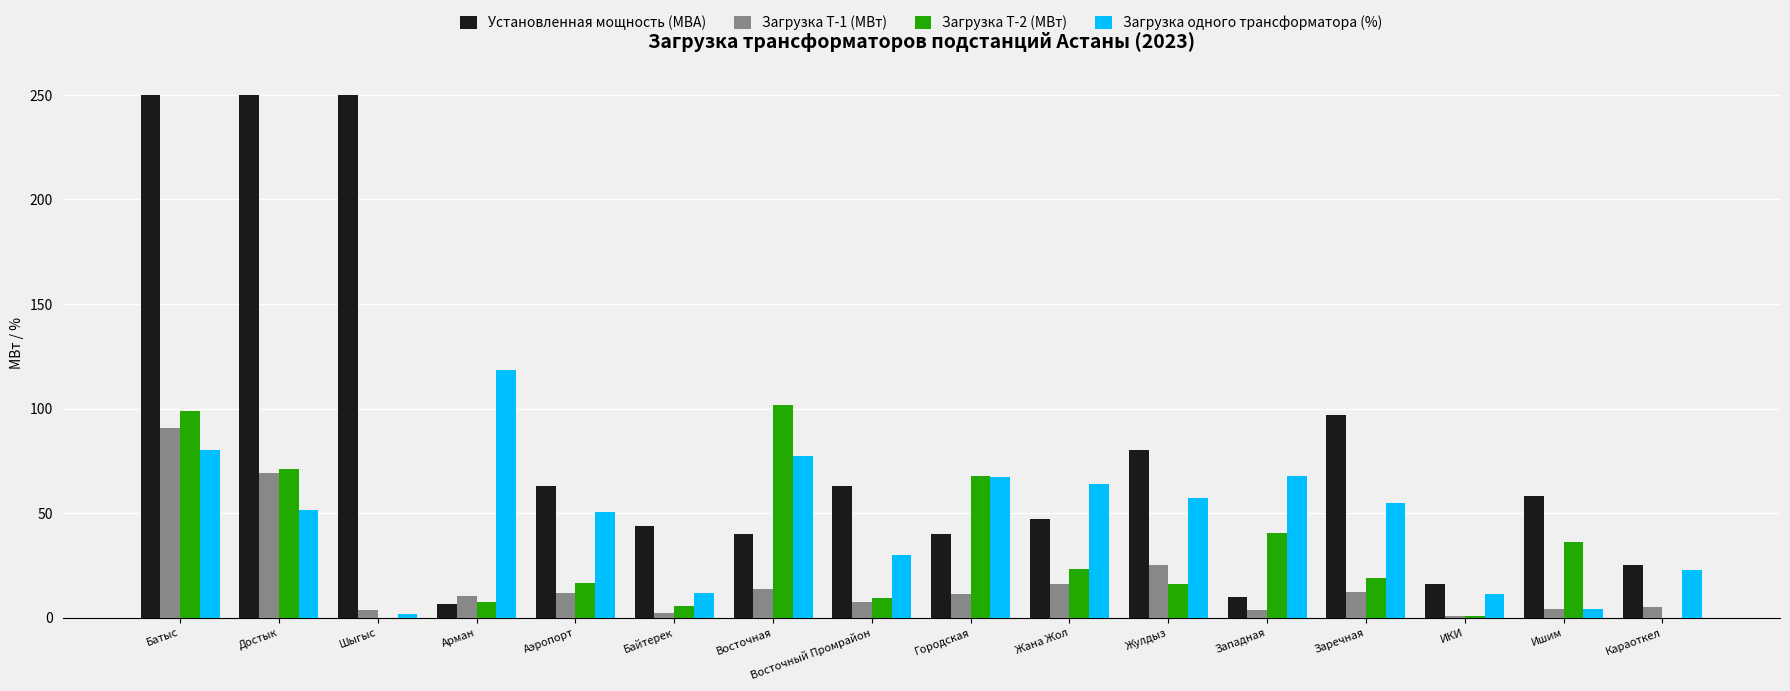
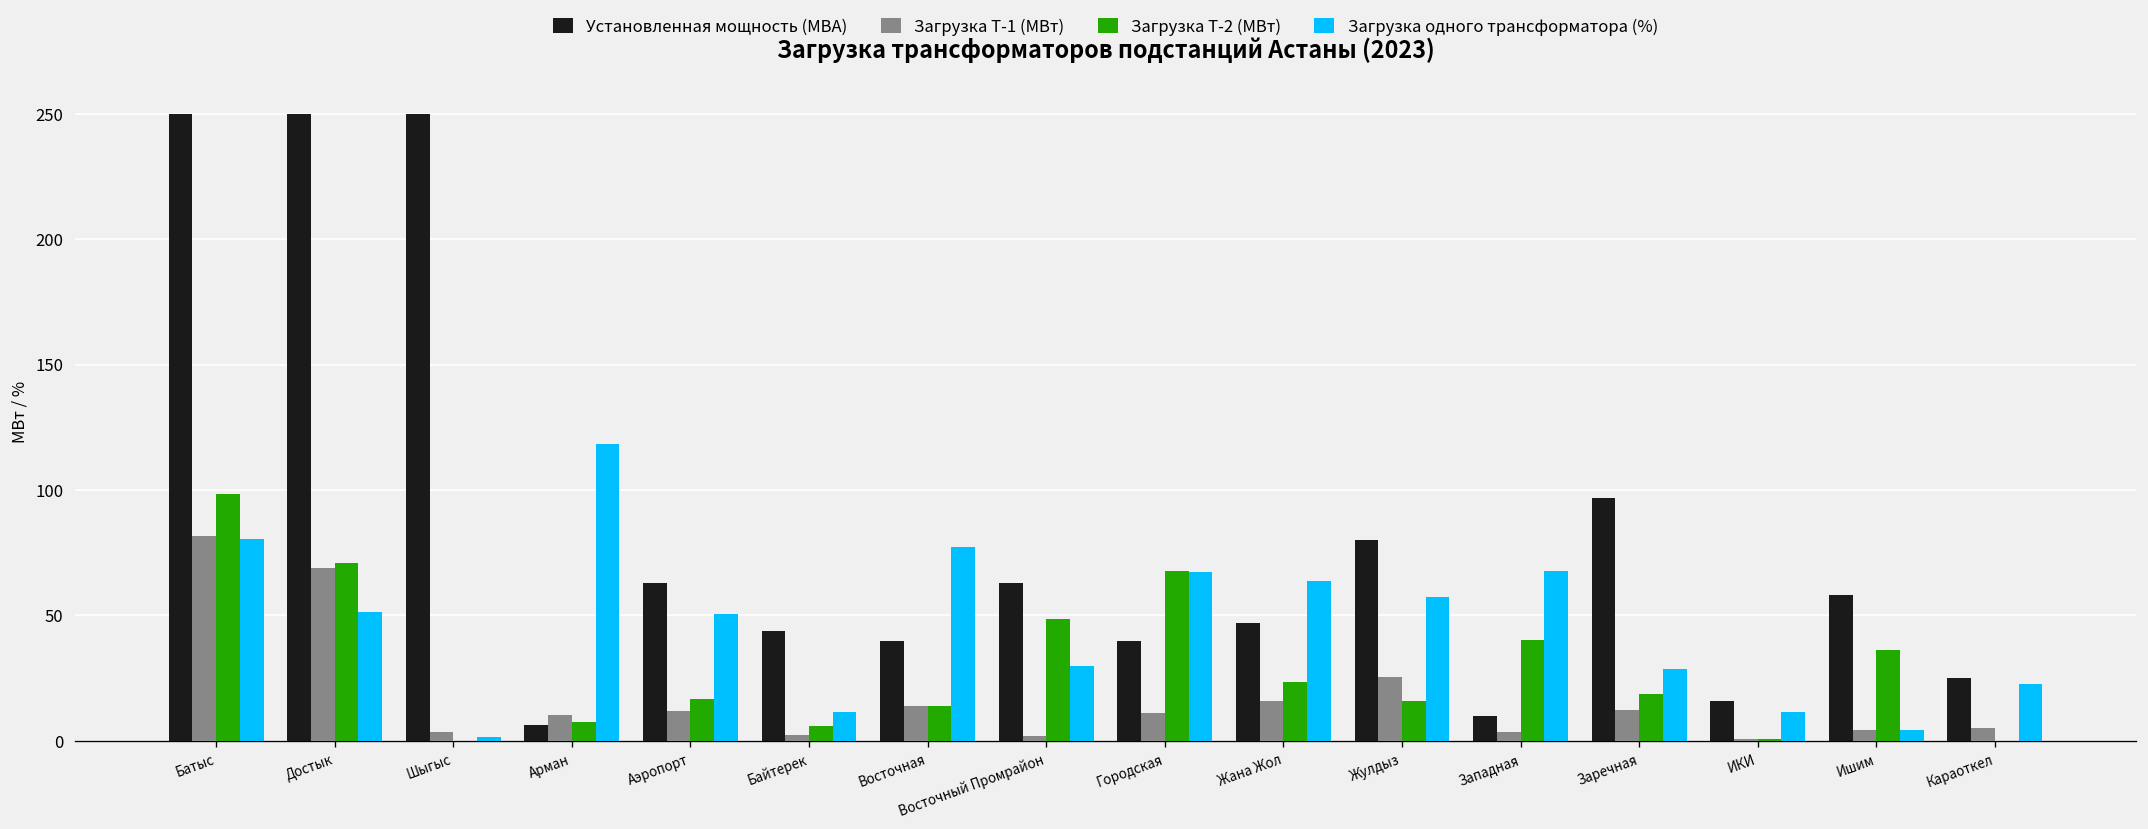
  {
    "Установленная мощность (МВА)": {
      "Батыс": 250,
      "Достык": 250,
      "Шыгыс": 250,
      "Арман": 6,
      "Аэропорт": 63,
      "Байтерек": 44,
      "Восточная": 40,
      "Восточный Промрайон": 63,
      "Городская": 40,
      "Жана Жол": 47,
      "Жулдыз": 80,
      "Западная": 10,
      "Заречная": 97,
      "ИКИ": 16,
      "Ишим": 58,
      "Караоткел": 25
    },
    "Загрузка Т-1 (МВт)": {
-     "Батыс": 91,
+     "Батыс": 82,
      "Достык": 69,
      "Шыгыс": 3,
      "Арман": 10,
      "Аэропорт": 12,
      "Байтерек": 2,
      "Восточная": 14,
-     "Восточный Промрайон": 7,
+     "Восточный Промрайон": 2,
      "Городская": 11,
      "Жана Жол": 16,
      "Жулдыз": 25,
      "Западная": 3,
      "Заречная": 12,
      "Ишим": 4,
      "Караоткел": 5
    },
    "Загрузка Т-2 (МВт)": {
      "Батыс": 99,
      "Достык": 71,
      "Шыгыс": 0,
      "Арман": 8,
      "Аэропорт": 17,
      "Байтерек": 6,
-     "Восточная": 102,
-     "Восточный Промрайон": 10,
+     "Восточная": 14,
+     "Восточный Промрайон": 49,
      "Городская": 68,
      "Жана Жол": 23,
      "Жулдыз": 16,
      "Западная": 40,
      "Заречная": 19,
      "Ишим": 36,
      "Караоткел": 0
    },
    "Загрузка одного трансформатора (%)": {
      "Батыс": 80,
      "Достык": 51,
      "Шыгыс": 2,
      "Арман": 118,
      "Аэропорт": 51,
      "Байтерек": 12,
      "Восточная": 77,
      "Восточный Промрайон": 30,
      "Городская": 67,
      "Жана Жол": 64,
      "Жулдыз": 57,
      "Западная": 68,
-     "Заречная": 55,
+     "Заречная": 29,
      "ИКИ": 11,
      "Ишим": 4,
      "Караоткел": 23
    }
  }
